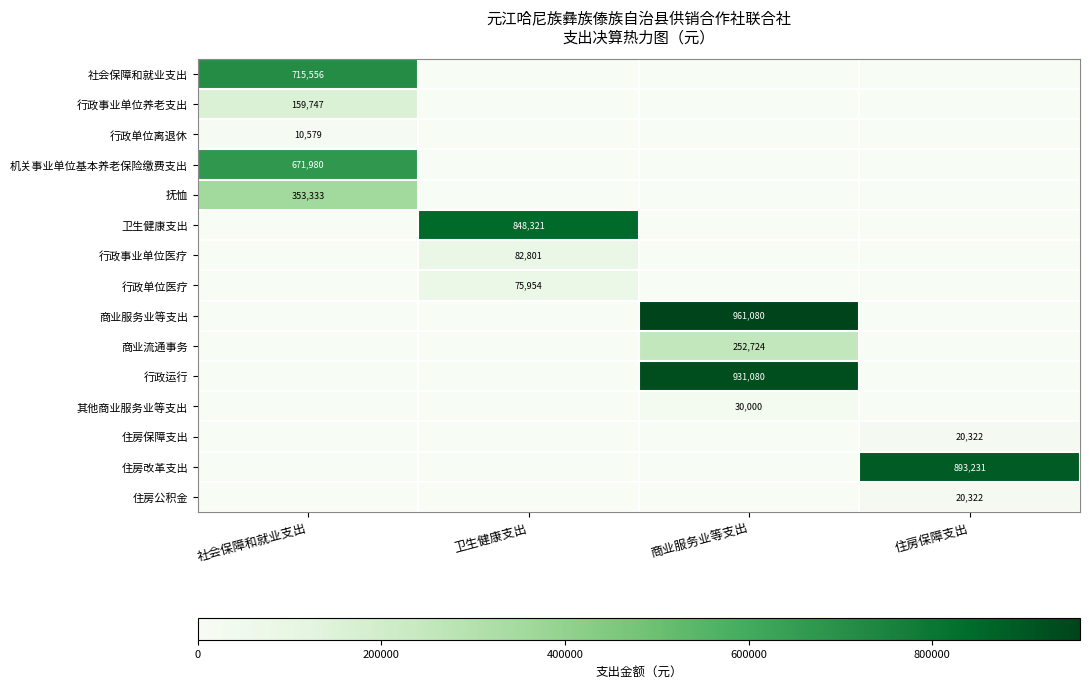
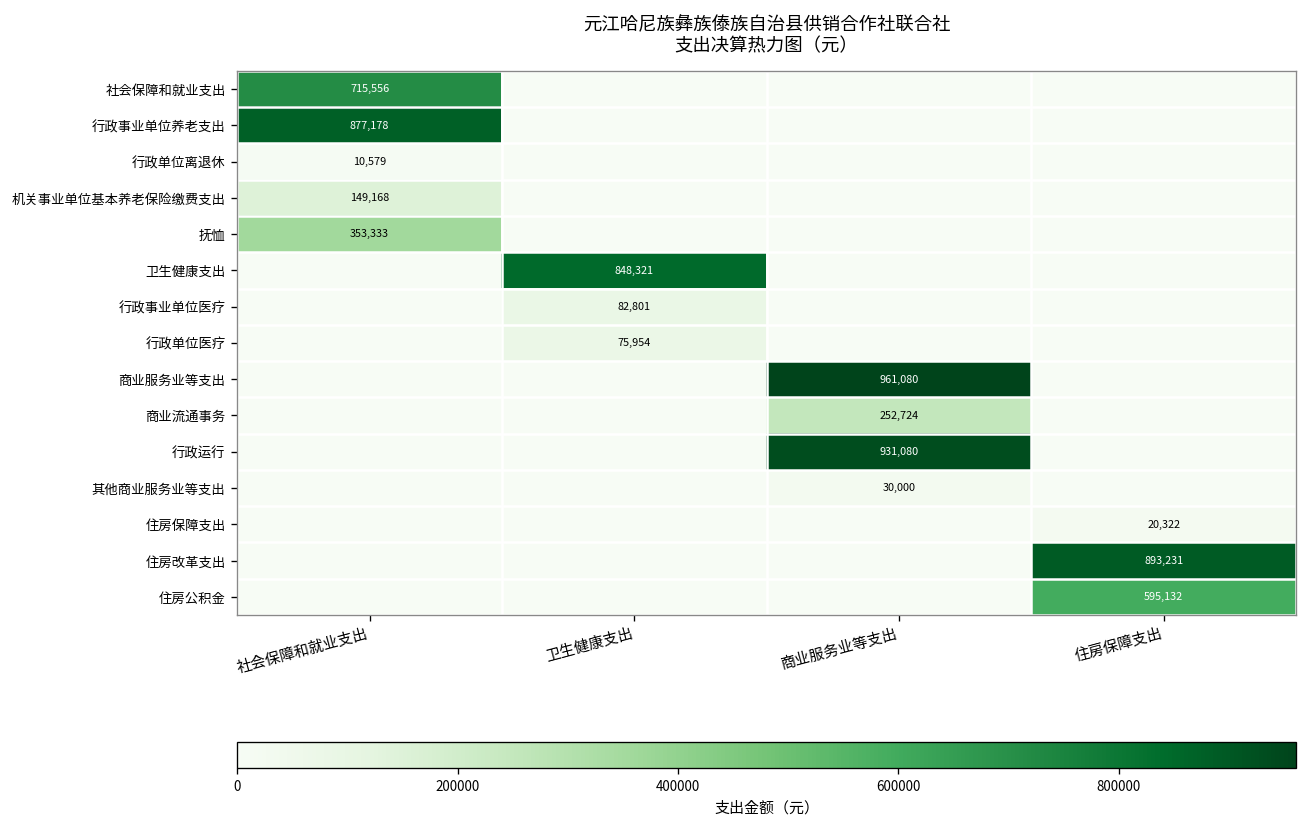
  {
    "社会保障和就业支出": {
      "社会保障和就业支出": "715,556"
    },
    "行政事业单位养老支出": {
-     "社会保障和就业支出": "159,747"
+     "社会保障和就业支出": "877,178"
    },
    "行政单位离退休": {
      "社会保障和就业支出": "10,579"
    },
    "机关事业单位基本养老保险缴费支出": {
-     "社会保障和就业支出": "671,980"
+     "社会保障和就业支出": "149,168"
    },
    "抚恤": {
      "社会保障和就业支出": "353,333"
    },
    "卫生健康支出": {
      "卫生健康支出": "848,321"
    },
    "行政事业单位医疗": {
      "卫生健康支出": "82,801"
    },
    "行政单位医疗": {
      "卫生健康支出": "75,954"
    },
    "商业服务业等支出": {
      "商业服务业等支出": "961,080"
    },
    "商业流通事务": {
      "商业服务业等支出": "252,724"
    },
    "行政运行": {
      "商业服务业等支出": "931,080"
    },
    "其他商业服务业等支出": {
      "商业服务业等支出": "30,000"
    },
    "住房保障支出": {
      "住房保障支出": "20,322"
    },
    "住房改革支出": {
      "住房保障支出": "893,231"
    },
    "住房公积金": {
-     "住房保障支出": "20,322"
+     "住房保障支出": "595,132"
    }
  }
